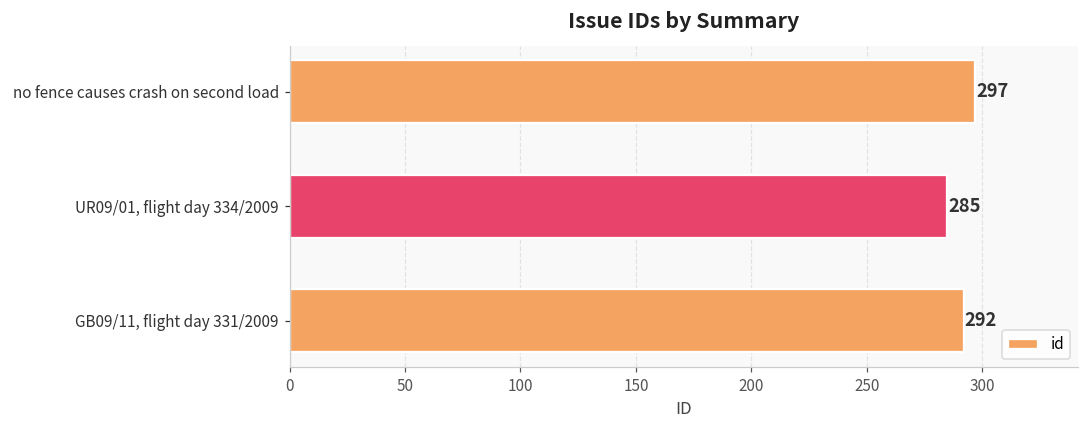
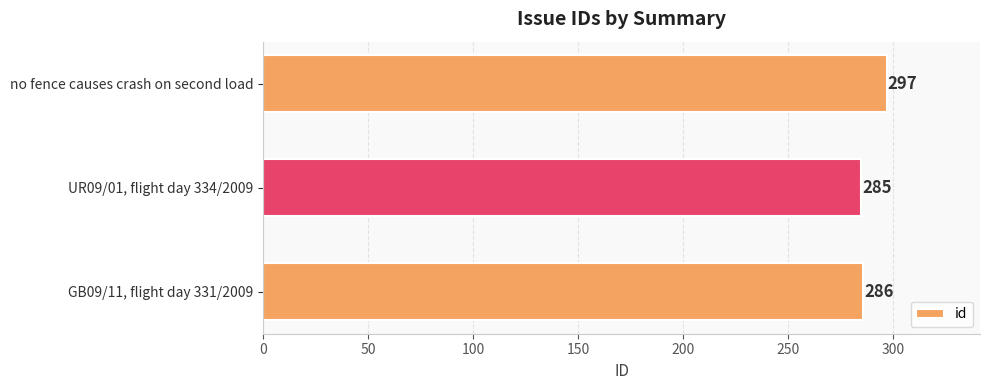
  {
    "no fence causes crash on second load": 297,
    "UR09/01, flight day 334/2009": 285,
-   "GB09/11, flight day 331/2009": 292
+   "GB09/11, flight day 331/2009": 286
  }
